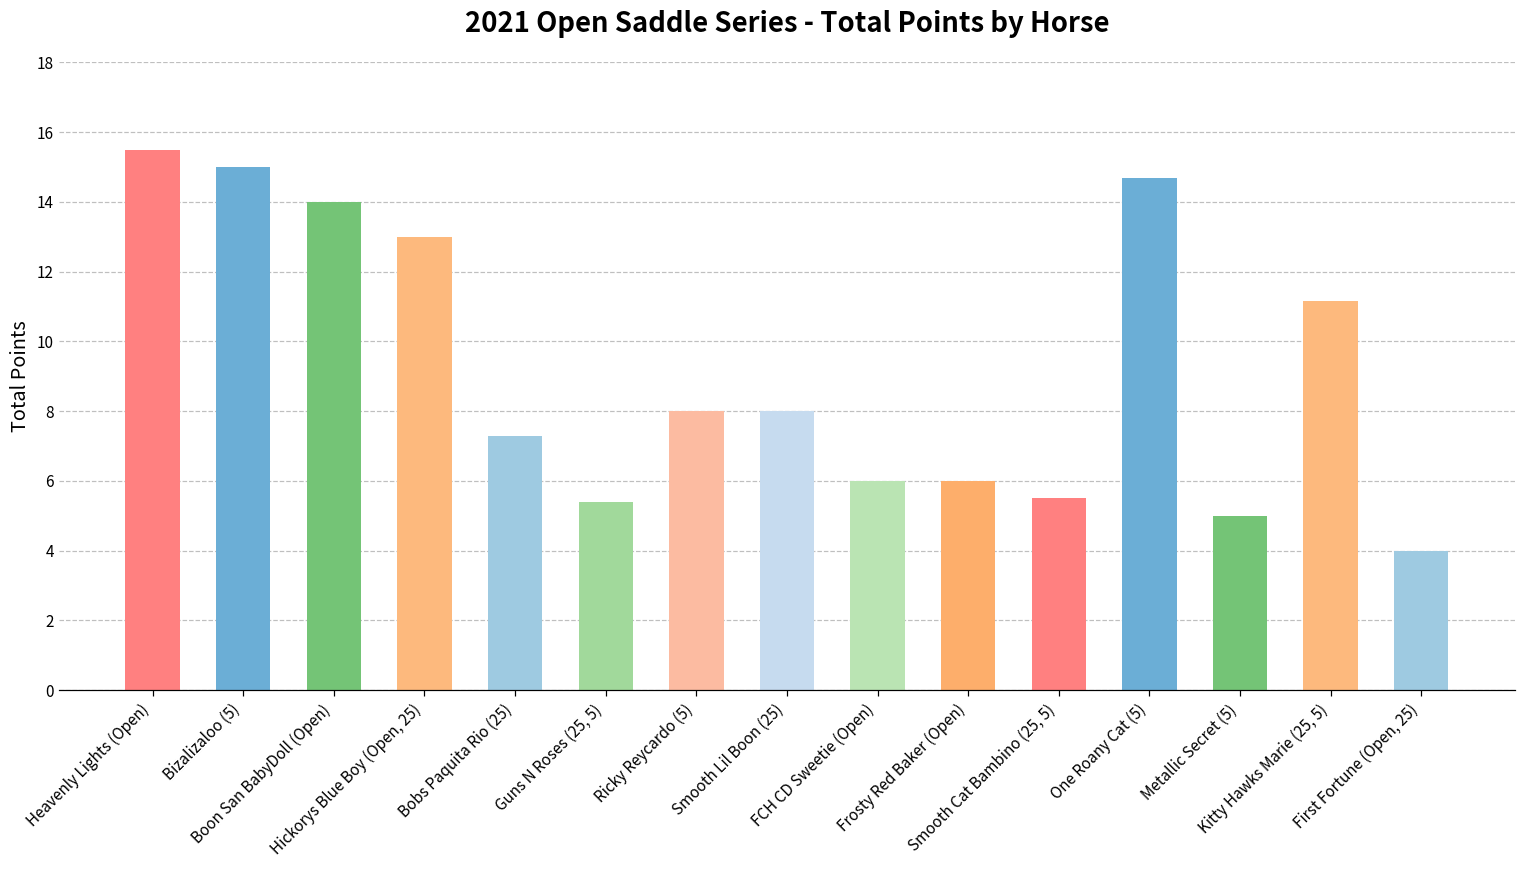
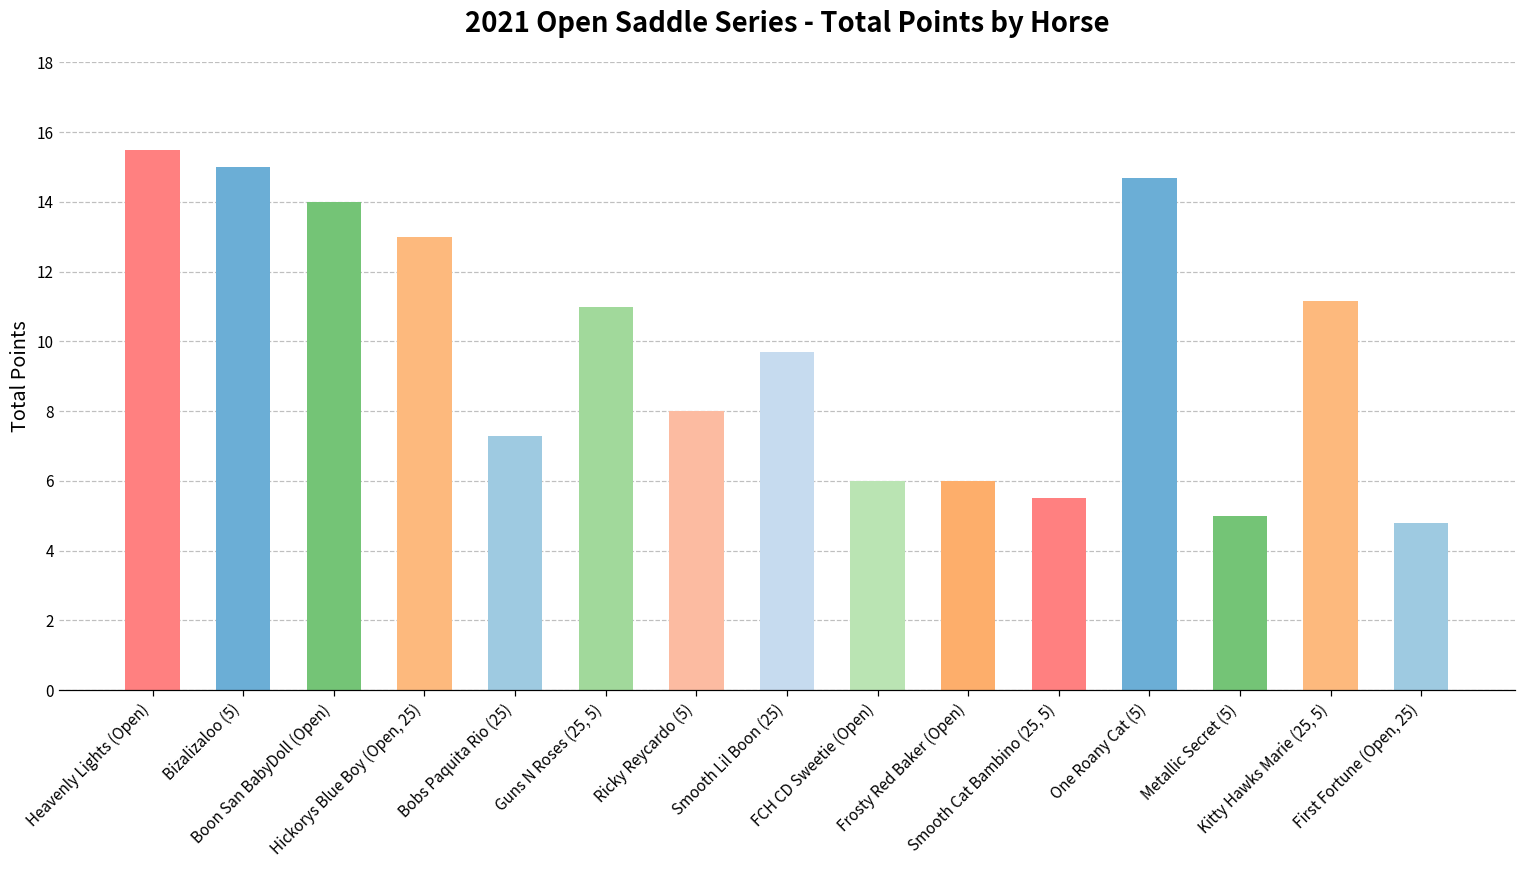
  {
    "Heavenly Lights (Open)": 15.5,
    "Bizalizaloo (5)": 15.0,
    "Boon San BabyDoll (Open)": 14.0,
    "Hickorys Blue Boy (Open, 25)": 13.0,
    "Bobs Paquita Rio (25)": 7.3,
-   "Guns N Roses (25, 5)": 5.4,
+   "Guns N Roses (25, 5)": 11.0,
    "Ricky Reycardo (5)": 8.0,
-   "Smooth Lil Boon (25)": 8.0,
+   "Smooth Lil Boon (25)": 9.7,
    "FCH CD Sweetie (Open)": 6.0,
    "Frosty Red Baker (Open)": 6.0,
    "Smooth Cat Bambino (25, 5)": 5.5,
    "One Roany Cat (5)": 14.7,
    "Metallic Secret (5)": 5.0,
    "Kitty Hawks Marie (25, 5)": 11.2,
-   "First Fortune (Open, 25)": 4.0
+   "First Fortune (Open, 25)": 4.8
  }
